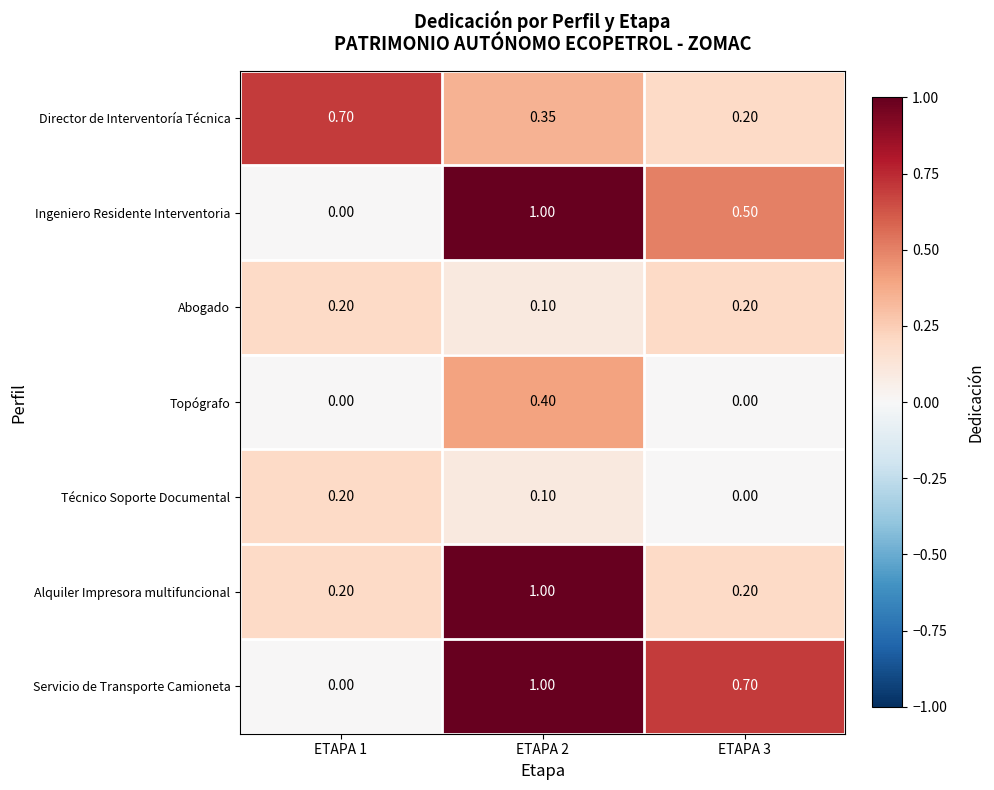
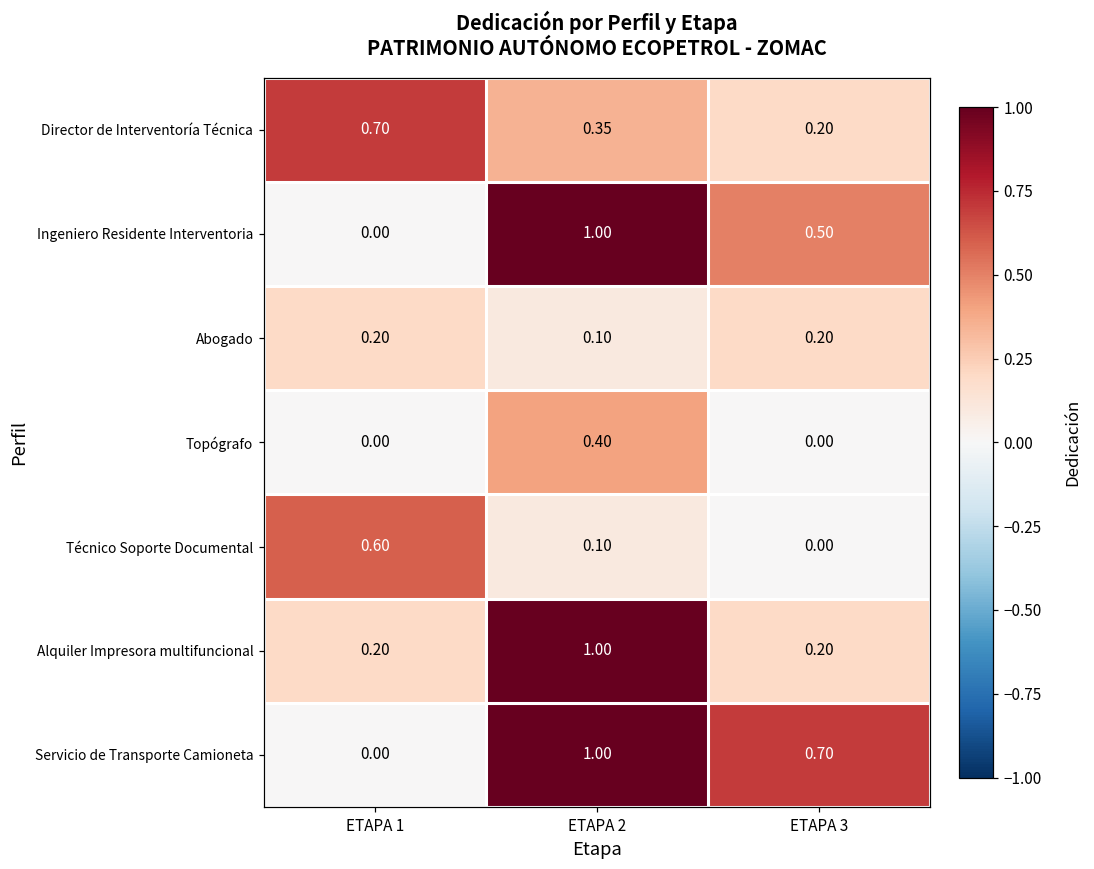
  {
    "Director de Interventoría Técnica": {
      "ETAPA 1": 0.70,
      "ETAPA 2": 0.35,
      "ETAPA 3": 0.20
    },
    "Ingeniero Residente Interventoria": {
      "ETAPA 1": 0.00,
      "ETAPA 2": 1.00,
      "ETAPA 3": 0.50
    },
    "Abogado": {
      "ETAPA 1": 0.20,
      "ETAPA 2": 0.10,
      "ETAPA 3": 0.20
    },
    "Topógrafo": {
      "ETAPA 1": 0.00,
      "ETAPA 2": 0.40,
      "ETAPA 3": 0.00
    },
    "Técnico Soporte Documental": {
-     "ETAPA 1": 0.20,
+     "ETAPA 1": 0.60,
      "ETAPA 2": 0.10,
      "ETAPA 3": 0.00
    },
    "Alquiler Impresora multifuncional": {
      "ETAPA 1": 0.20,
      "ETAPA 2": 1.00,
      "ETAPA 3": 0.20
    },
    "Servicio de Transporte Camioneta": {
      "ETAPA 1": 0.00,
      "ETAPA 2": 1.00,
      "ETAPA 3": 0.70
    }
  }
